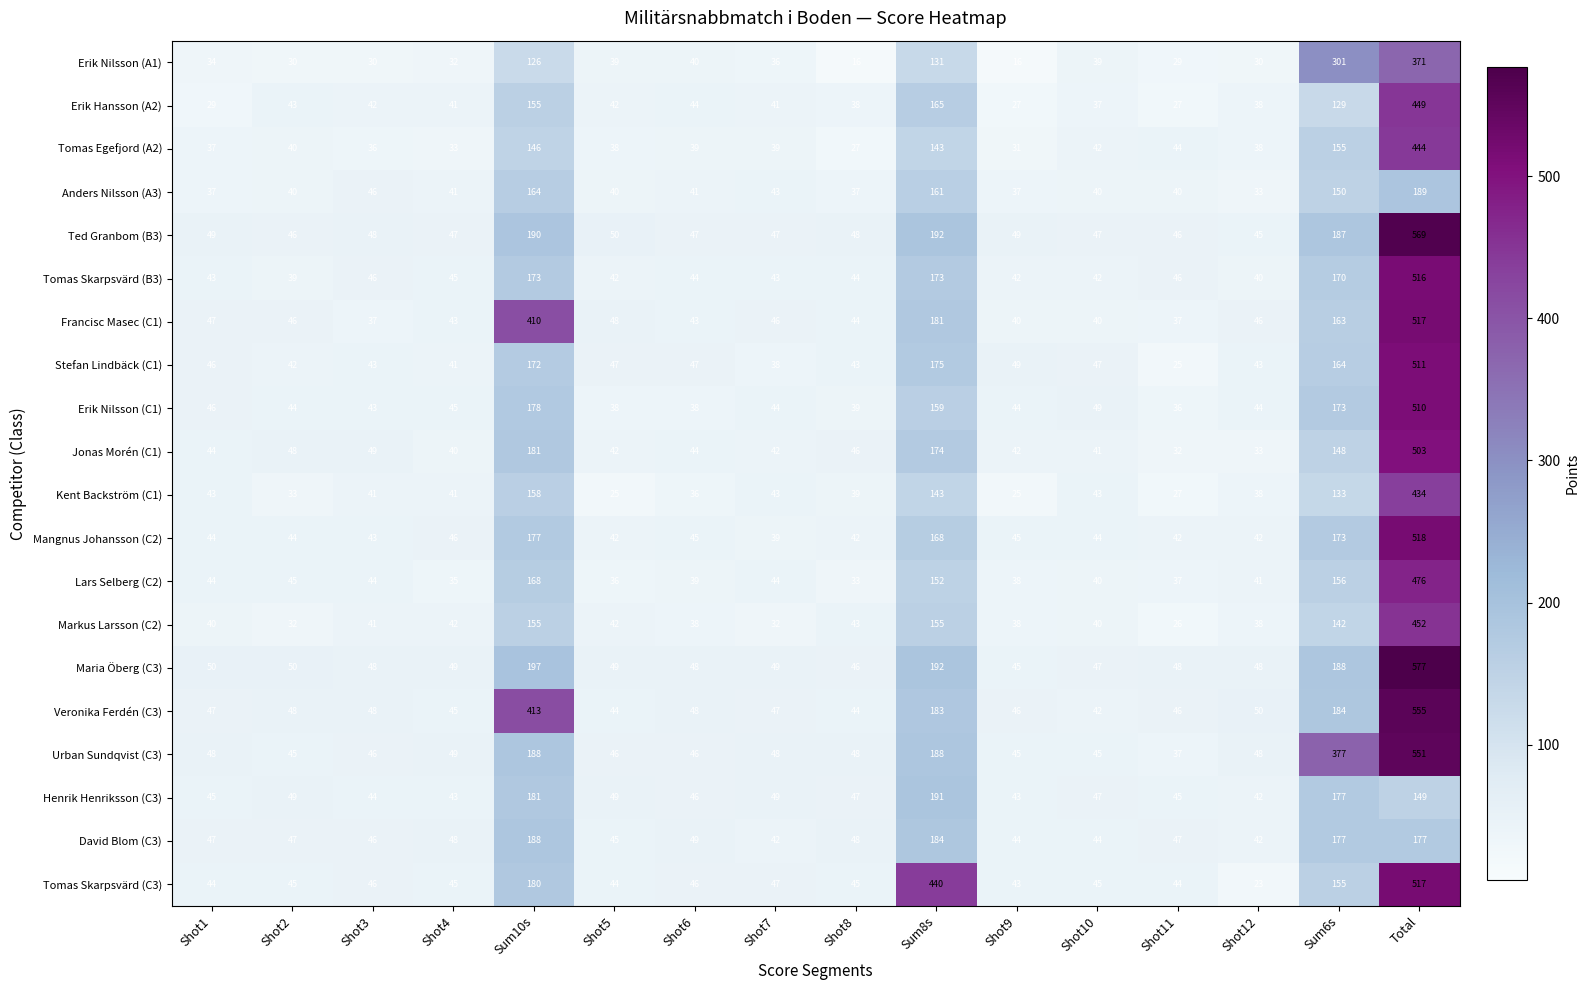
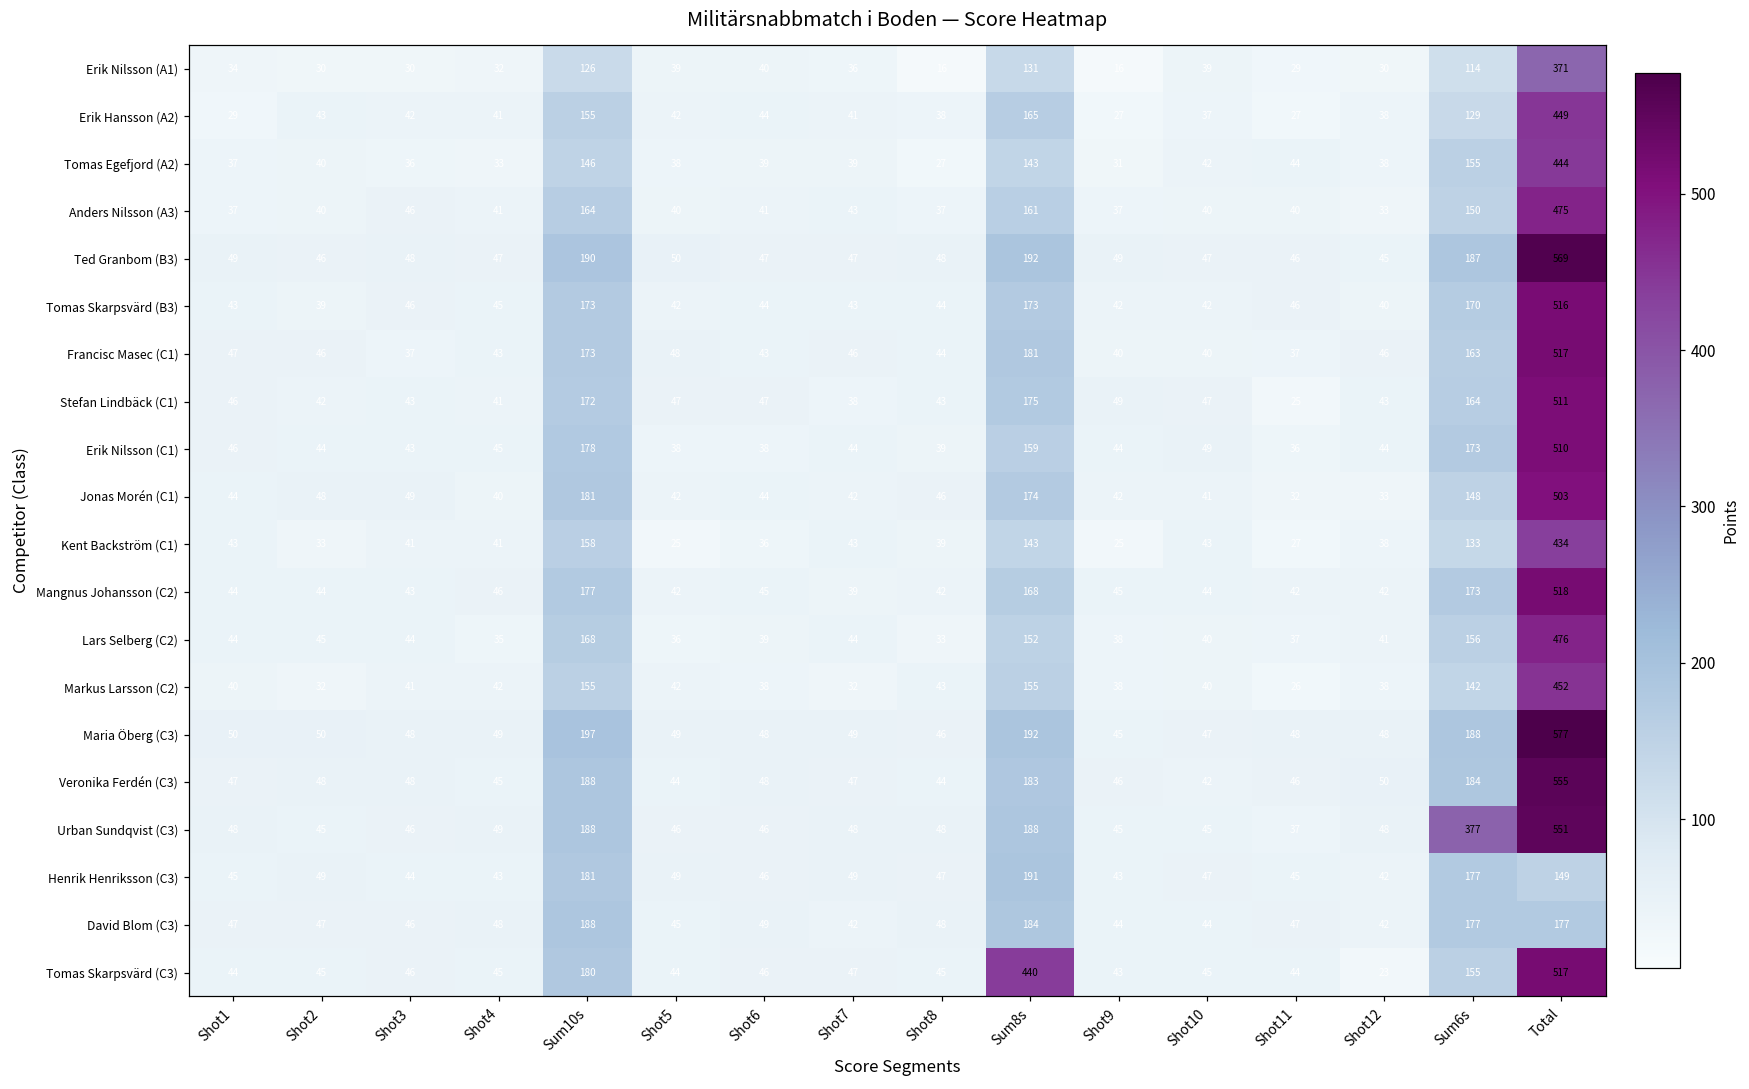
  {
    "Erik Nilsson (A1)": {
      "Sum10s": 126,
      "Sum8s": 131,
-     "Sum6s": 301,
+     "Sum6s": 114,
      "Total": 371
    },
    "Erik Hansson (A2)": {
      "Sum10s": 155,
      "Sum8s": 165,
      "Sum6s": 129,
      "Total": 449
    },
    "Tomas Egefjord (A2)": {
      "Sum10s": 146,
      "Sum8s": 143,
      "Sum6s": 155,
      "Total": 444
    },
    "Anders Nilsson (A3)": {
      "Sum10s": 164,
      "Sum8s": 161,
      "Sum6s": 150,
-     "Total": 189
+     "Total": 475
    },
    "Ted Granbom (B3)": {
      "Sum10s": 190,
      "Sum8s": 192,
      "Sum6s": 187,
      "Total": 569
    },
    "Tomas Skarpsvärd (B3)": {
      "Sum10s": 173,
      "Sum8s": 173,
      "Sum6s": 170,
      "Total": 516
    },
    "Francisc Masec (C1)": {
-     "Sum10s": 410,
+     "Sum10s": 173,
      "Sum8s": 181,
      "Sum6s": 163,
      "Total": 517
    },
    "Stefan Lindbäck (C1)": {
      "Sum10s": 172,
      "Sum8s": 175,
      "Sum6s": 164,
      "Total": 511
    },
    "Erik Nilsson (C1)": {
      "Sum10s": 178,
      "Sum8s": 159,
      "Sum6s": 173,
      "Total": 510
    },
    "Jonas Morén (C1)": {
      "Sum10s": 181,
      "Sum8s": 174,
      "Sum6s": 148,
      "Total": 503
    },
    "Kent Backström (C1)": {
      "Sum10s": 158,
      "Sum8s": 143,
      "Sum6s": 133,
      "Total": 434
    },
    "Mangnus Johansson (C2)": {
      "Sum10s": 177,
      "Sum8s": 168,
      "Sum6s": 173,
      "Total": 518
    },
    "Lars Selberg (C2)": {
      "Sum10s": 168,
      "Sum8s": 152,
      "Sum6s": 156,
      "Total": 476
    },
    "Markus Larsson (C2)": {
      "Sum10s": 155,
      "Sum8s": 155,
      "Sum6s": 142,
      "Total": 452
    },
    "Maria Öberg (C3)": {
      "Sum10s": 197,
      "Sum8s": 192,
      "Sum6s": 188,
      "Total": 577
    },
    "Veronika Ferdén (C3)": {
-     "Sum10s": 413,
+     "Sum10s": 188,
      "Sum8s": 183,
      "Sum6s": 184,
      "Total": 555
    },
    "Urban Sundqvist (C3)": {
      "Sum10s": 188,
      "Sum8s": 188,
      "Sum6s": 377,
      "Total": 551
    },
    "Henrik Henriksson (C3)": {
      "Sum10s": 181,
      "Sum8s": 191,
      "Sum6s": 177,
      "Total": 149
    },
    "David Blom (C3)": {
      "Sum10s": 188,
      "Sum8s": 184,
      "Sum6s": 177,
      "Total": 177
    },
    "Tomas Skarpsvärd (C3)": {
      "Sum10s": 180,
      "Sum8s": 440,
      "Sum6s": 155,
      "Total": 517
    }
  }
